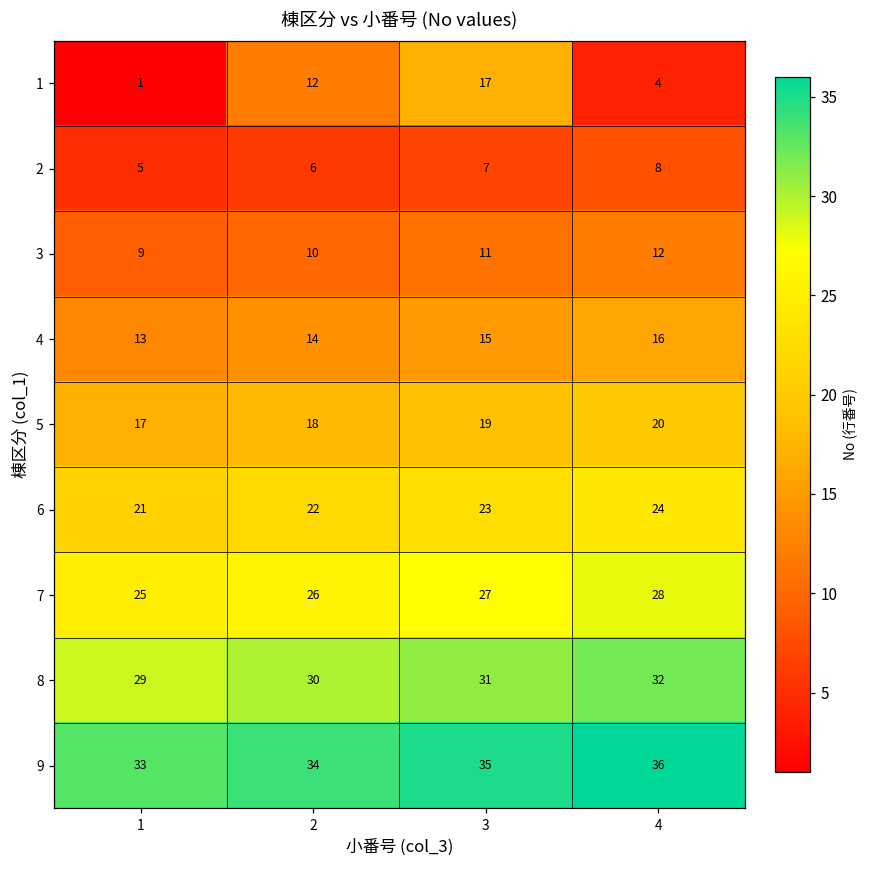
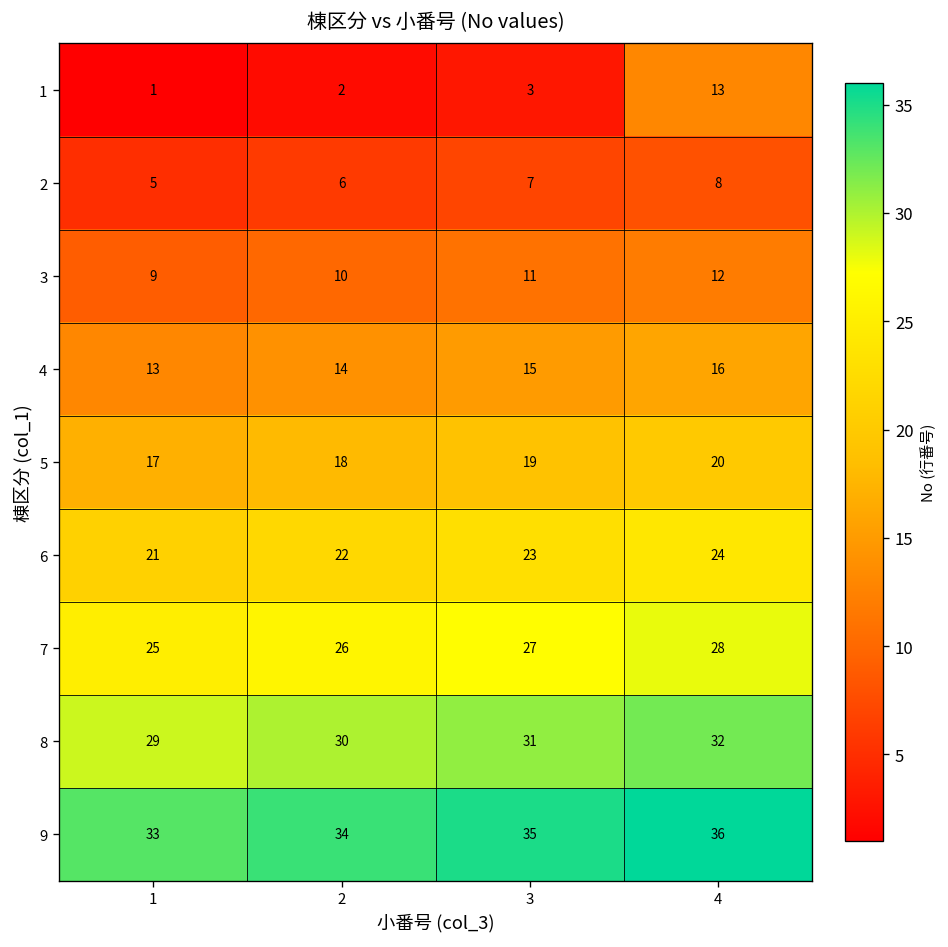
  {
    "1": {
      "1": 1,
-     "2": 12,
-     "3": 17,
-     "4": 4
+     "2": 2,
+     "3": 3,
+     "4": 13
    },
    "2": {
      "1": 5,
      "2": 6,
      "3": 7,
      "4": 8
    },
    "3": {
      "1": 9,
      "2": 10,
      "3": 11,
      "4": 12
    },
    "4": {
      "1": 13,
      "2": 14,
      "3": 15,
      "4": 16
    },
    "5": {
      "1": 17,
      "2": 18,
      "3": 19,
      "4": 20
    },
    "6": {
      "1": 21,
      "2": 22,
      "3": 23,
      "4": 24
    },
    "7": {
      "1": 25,
      "2": 26,
      "3": 27,
      "4": 28
    },
    "8": {
      "1": 29,
      "2": 30,
      "3": 31,
      "4": 32
    },
    "9": {
      "1": 33,
      "2": 34,
      "3": 35,
      "4": 36
    }
  }
